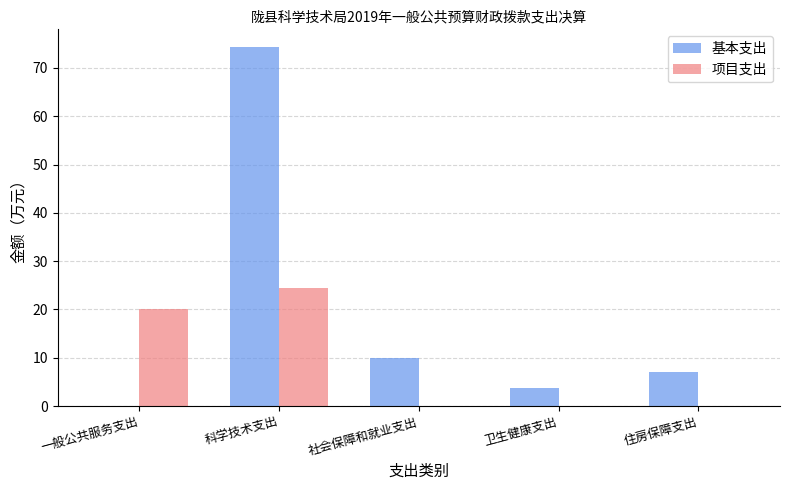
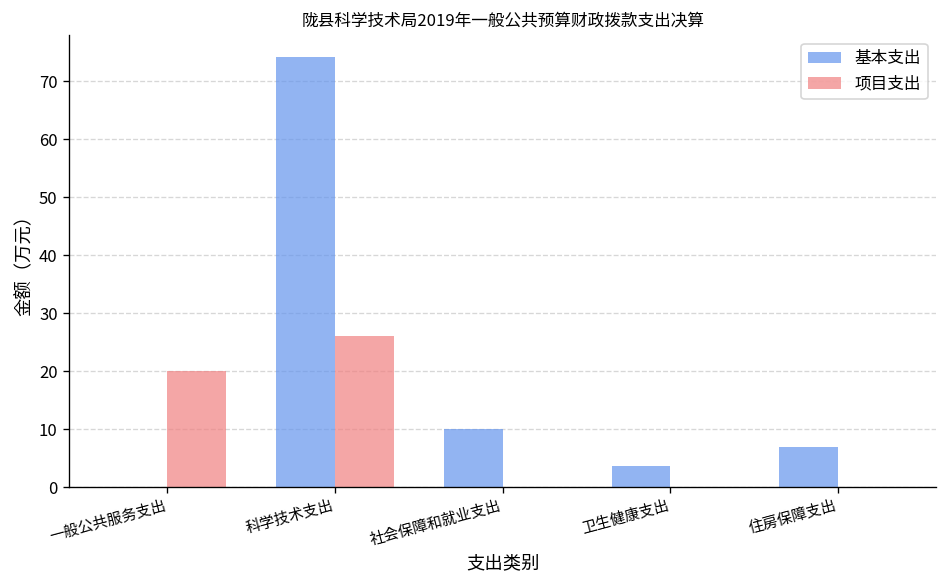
  {
    "基本支出": {
      "一般公共服务支出": 0,
      "科学技术支出": 74,
      "社会保障和就业支出": 10,
      "卫生健康支出": 4,
      "住房保障支出": 7
    },
    "项目支出": {
      "一般公共服务支出": 20,
-     "科学技术支出": 24,
+     "科学技术支出": 26,
      "社会保障和就业支出": 0,
      "卫生健康支出": 0,
      "住房保障支出": 0
    }
  }
